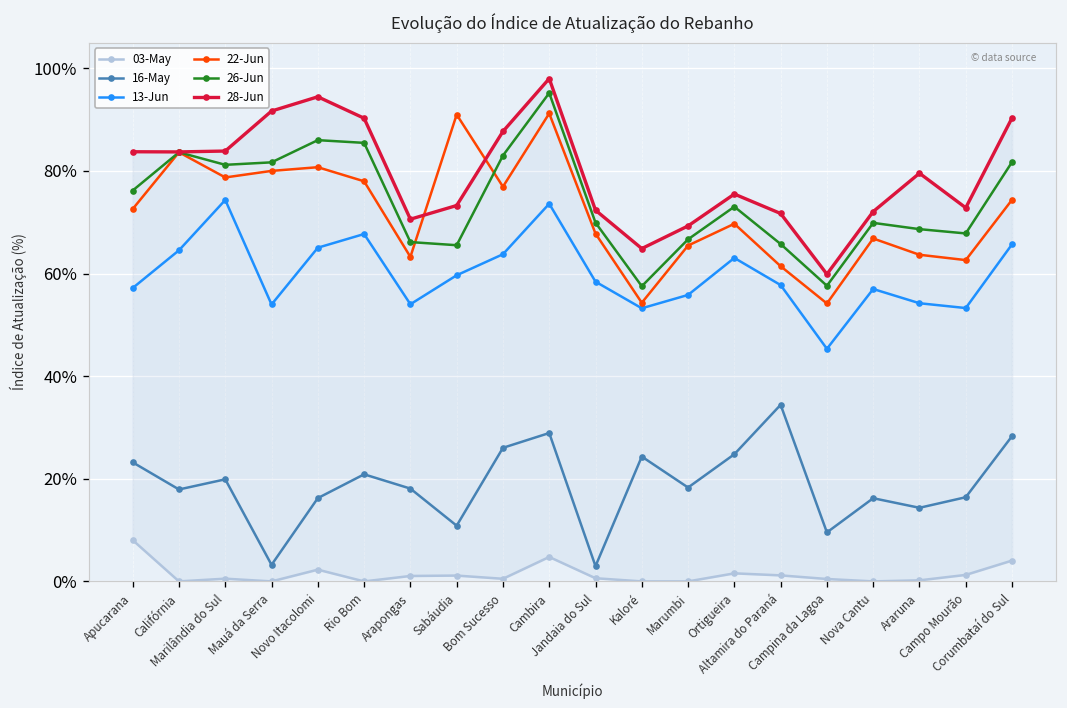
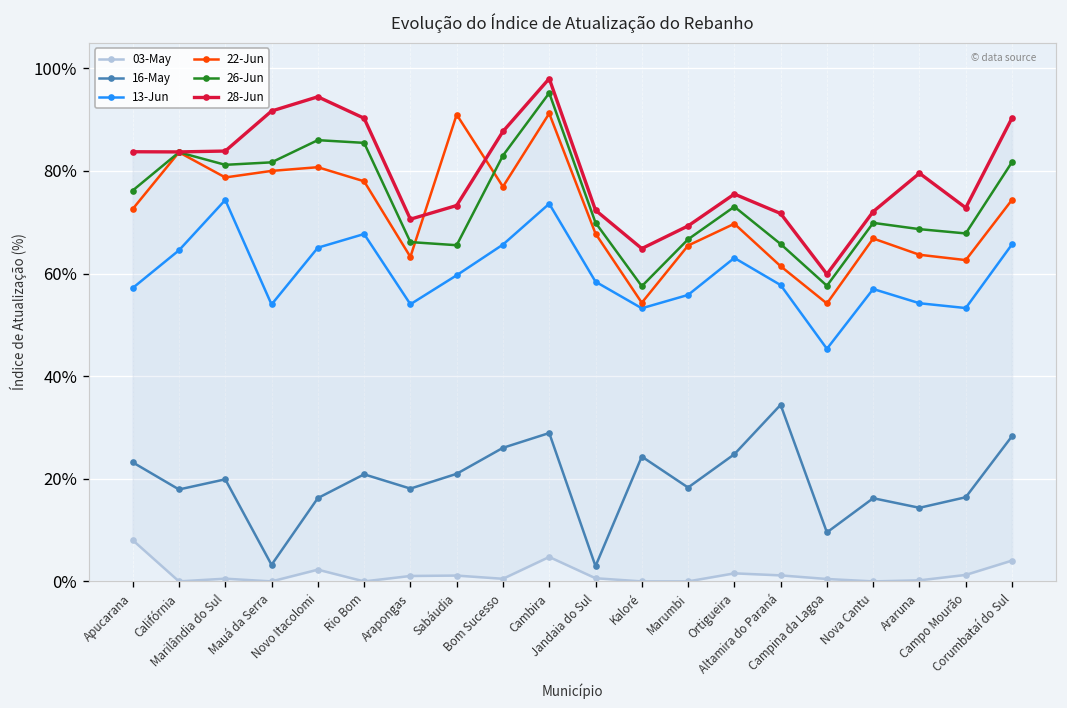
  {
    "03-May": {
      "Apucarana": "8%",
      "Califórnia": "0%",
      "Marilândia do Sul": "1%",
      "Mauá da Serra": "0%",
      "Novo Itacolomi": "2%",
      "Rio Bom": "0%",
      "Arapongas": "1%",
      "Sabáudia": "1%",
      "Bom Sucesso": "1%",
      "Cambira": "5%",
      "Jandaia do Sul": "1%",
      "Kaloré": "0%",
      "Marumbi": "0%",
      "Ortigueira": "2%",
      "Altamira do Paraná": "1%",
      "Campina da Lagoa": "0%",
      "Nova Cantu": "0%",
      "Araruna": "0%",
      "Campo Mourão": "1%",
      "Corumbataí do Sul": "4%"
    },
    "16-May": {
      "Apucarana": "23%",
      "Califórnia": "18%",
      "Marilândia do Sul": "20%",
      "Mauá da Serra": "3%",
      "Novo Itacolomi": "16%",
      "Rio Bom": "21%",
      "Arapongas": "18%",
-     "Sabáudia": "11%",
+     "Sabáudia": "21%",
      "Bom Sucesso": "26%",
      "Cambira": "29%",
      "Jandaia do Sul": "3%",
      "Kaloré": "24%",
      "Marumbi": "18%",
      "Ortigueira": "25%",
      "Altamira do Paraná": "34%",
      "Campina da Lagoa": "10%",
      "Nova Cantu": "16%",
      "Araruna": "14%",
      "Campo Mourão": "16%",
      "Corumbataí do Sul": "28%"
    },
    "13-Jun": {
      "Apucarana": "57%",
      "Califórnia": "65%",
      "Marilândia do Sul": "74%",
      "Mauá da Serra": "54%",
      "Novo Itacolomi": "65%",
      "Rio Bom": "68%",
      "Arapongas": "54%",
      "Sabáudia": "60%",
-     "Bom Sucesso": "64%",
+     "Bom Sucesso": "66%",
      "Cambira": "74%",
      "Jandaia do Sul": "58%",
      "Kaloré": "53%",
      "Marumbi": "56%",
      "Ortigueira": "63%",
      "Altamira do Paraná": "58%",
      "Campina da Lagoa": "45%",
      "Nova Cantu": "57%",
      "Araruna": "54%",
      "Campo Mourão": "53%",
      "Corumbataí do Sul": "66%"
    },
    "22-Jun": {
      "Apucarana": "73%",
      "Marilândia do Sul": "79%",
      "Mauá da Serra": "80%",
      "Novo Itacolomi": "81%",
      "Rio Bom": "78%",
      "Arapongas": "63%",
      "Sabáudia": "91%",
      "Bom Sucesso": "77%",
      "Cambira": "91%",
      "Jandaia do Sul": "68%",
      "Kaloré": "54%",
      "Marumbi": "65%",
      "Ortigueira": "70%",
      "Altamira do Paraná": "61%",
      "Campina da Lagoa": "54%",
      "Nova Cantu": "67%",
      "Araruna": "64%",
      "Campo Mourão": "63%",
      "Corumbataí do Sul": "74%"
    },
    "26-Jun": {
      "Apucarana": "76%",
      "Marilândia do Sul": "81%",
      "Mauá da Serra": "82%",
      "Novo Itacolomi": "86%",
      "Rio Bom": "85%",
      "Arapongas": "66%",
      "Sabáudia": "66%",
      "Bom Sucesso": "83%",
      "Cambira": "95%",
      "Jandaia do Sul": "70%",
      "Kaloré": "58%",
      "Marumbi": "67%",
      "Ortigueira": "73%",
      "Altamira do Paraná": "66%",
      "Campina da Lagoa": "58%",
      "Nova Cantu": "70%",
      "Araruna": "69%",
      "Campo Mourão": "68%",
      "Corumbataí do Sul": "82%"
    },
    "28-Jun": {
      "Apucarana": "84%",
      "Marilândia do Sul": "84%",
      "Mauá da Serra": "92%",
      "Novo Itacolomi": "94%",
      "Rio Bom": "90%",
      "Arapongas": "71%",
      "Sabáudia": "73%",
      "Bom Sucesso": "88%",
      "Cambira": "98%",
      "Jandaia do Sul": "72%",
      "Kaloré": "65%",
      "Marumbi": "69%",
      "Ortigueira": "75%",
      "Altamira do Paraná": "72%",
      "Campina da Lagoa": "60%",
      "Nova Cantu": "72%",
      "Araruna": "80%",
      "Campo Mourão": "73%",
      "Corumbataí do Sul": "90%"
    }
  }
